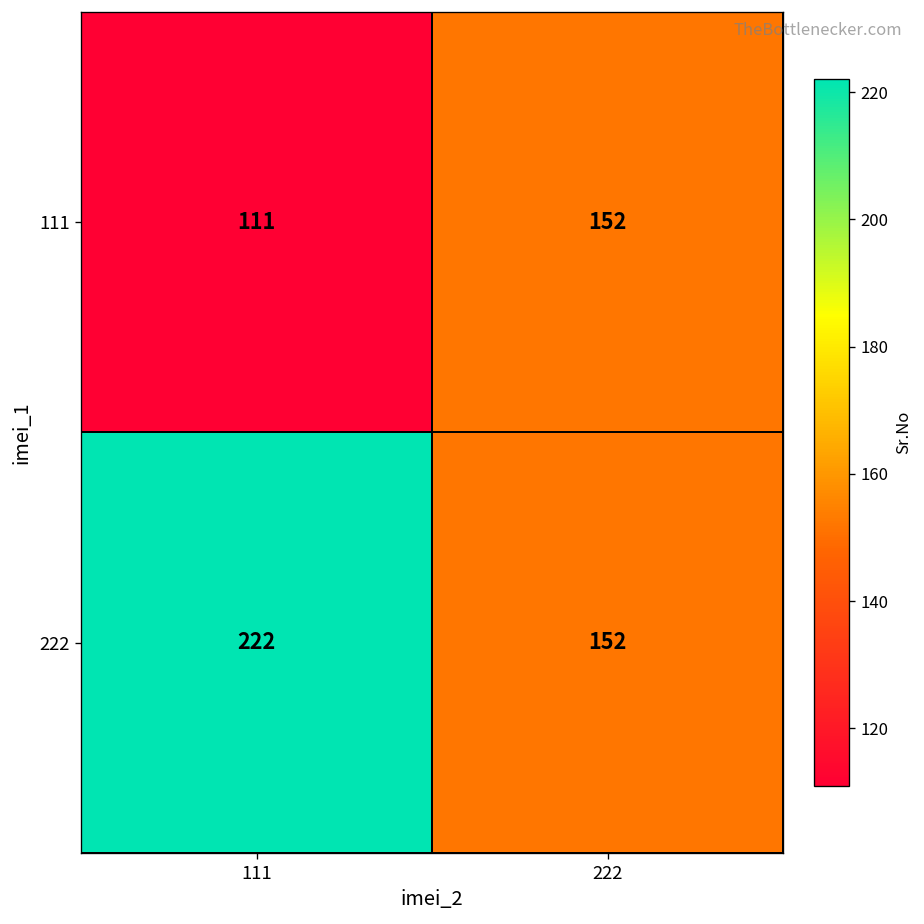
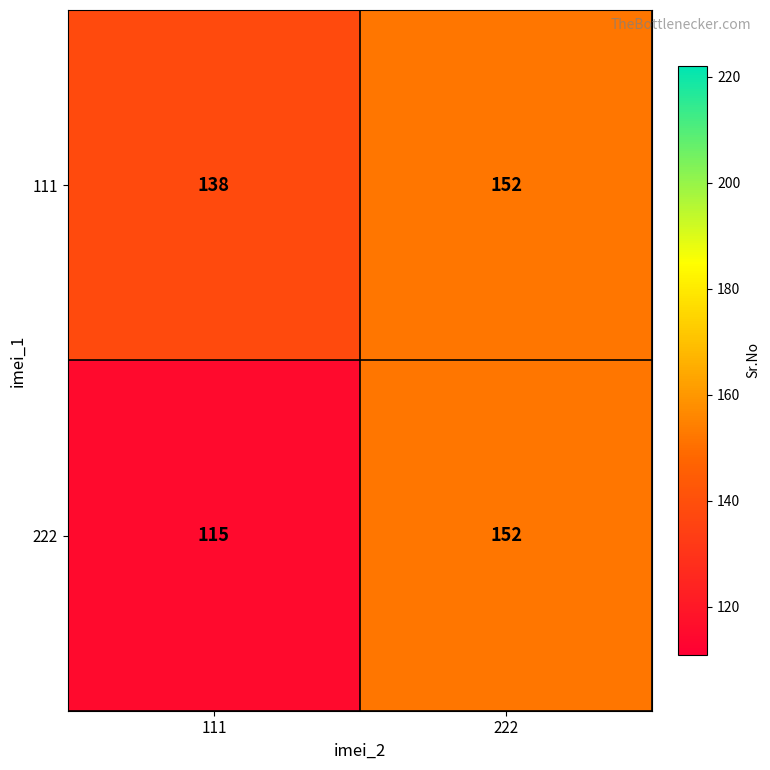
  {
    "111": {
-     "111": 111,
+     "111": 138,
      "222": 152
    },
    "222": {
-     "111": 222,
+     "111": 115,
      "222": 152
    }
  }
